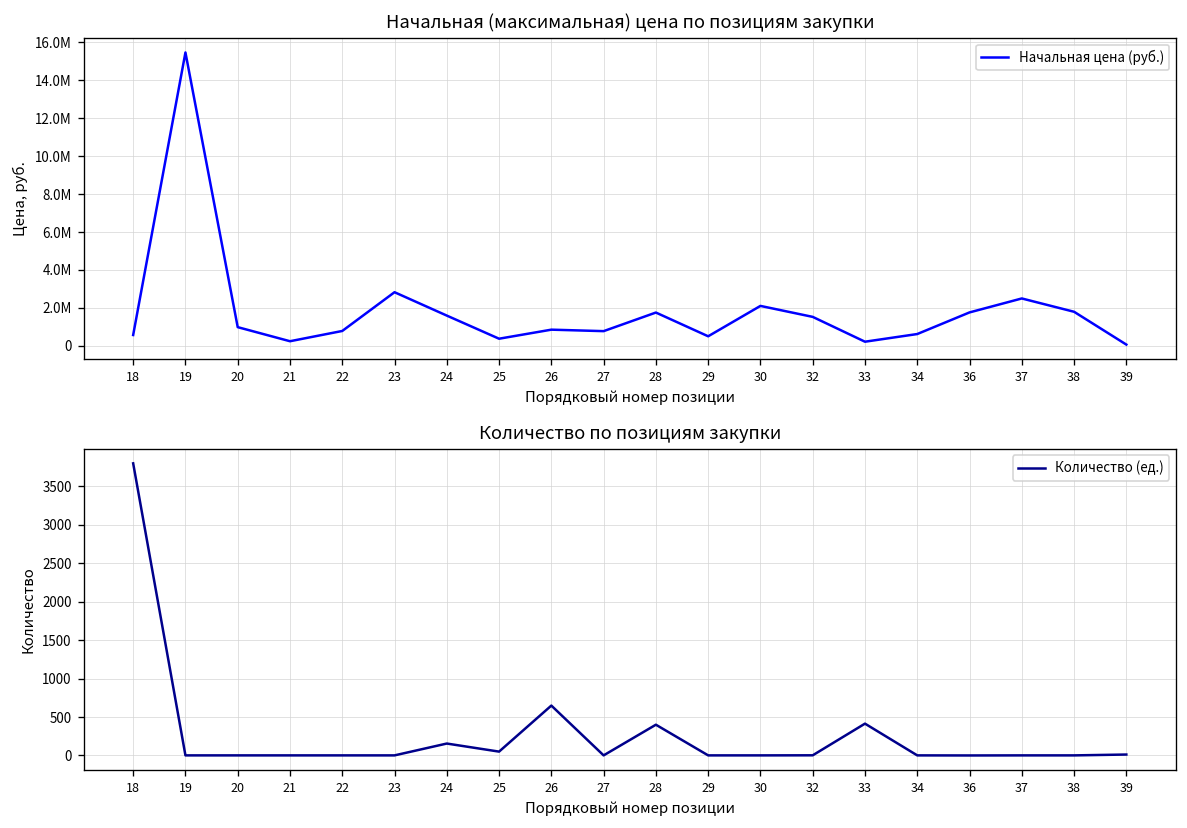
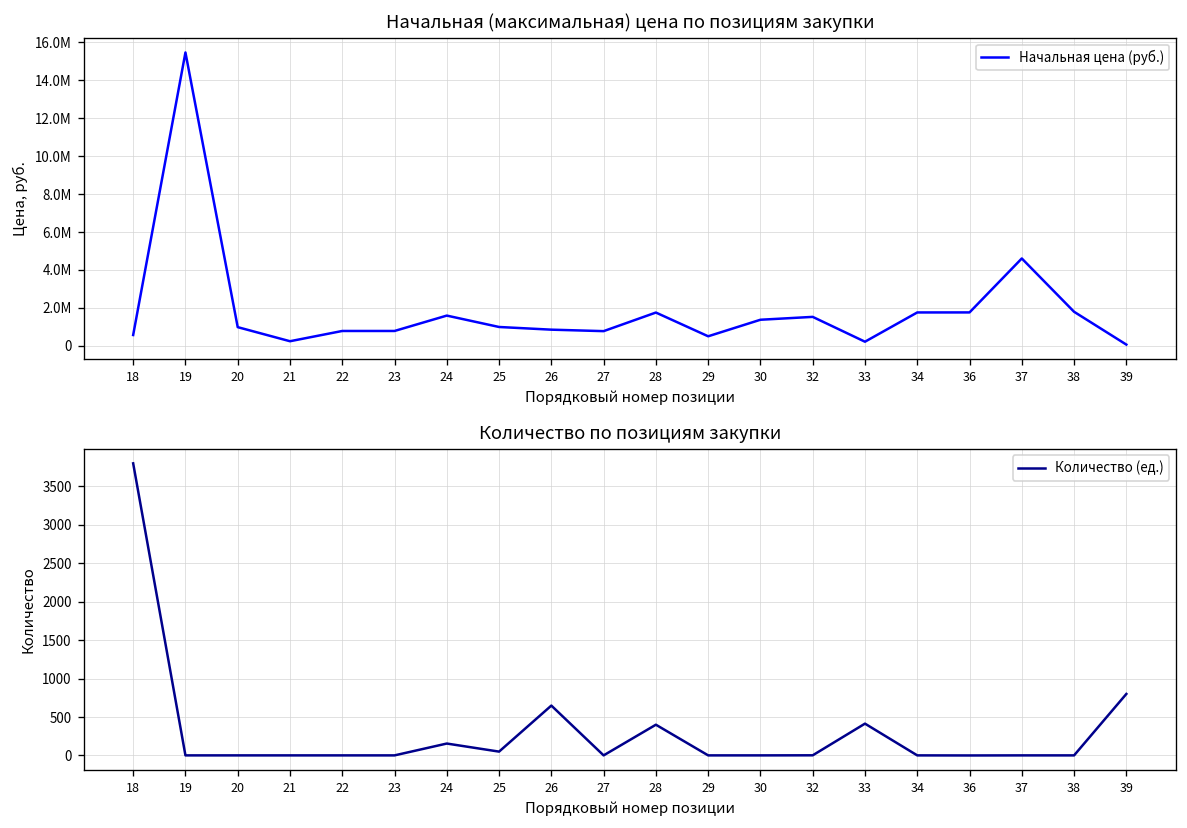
  {
    "Начальная (максимальная) цена по позициям закупки": {
      "18": 600000,
      "19": 15500000,
      "20": 1000000,
      "21": 200000,
      "22": 800000,
-     "23": 2800000,
+     "23": 800000,
      "24": 1600000,
-     "25": 400000,
+     "25": 1000000,
      "26": 900000,
      "27": 800000,
      "28": 1800000,
      "29": 500000,
-     "30": 2100000,
+     "30": 1400000,
      "32": 1500000,
      "33": 200000,
-     "34": 600000,
+     "34": 1800000,
      "36": 1800000,
-     "37": 2500000,
+     "37": 4600000,
      "38": 1800000,
      "39": 100000
    },
    "Количество по позициям закупки": {
      "18": 3800,
      "19": 0,
      "20": 0,
      "21": 0,
      "22": 0,
      "23": 0,
      "24": 200,
      "25": 100,
      "26": 600,
      "27": 0,
      "28": 400,
      "29": 0,
      "30": 0,
      "32": 0,
      "33": 400,
      "34": 0,
      "36": 0,
      "37": 0,
      "38": 0,
-     "39": 0
+     "39": 800
    }
  }
